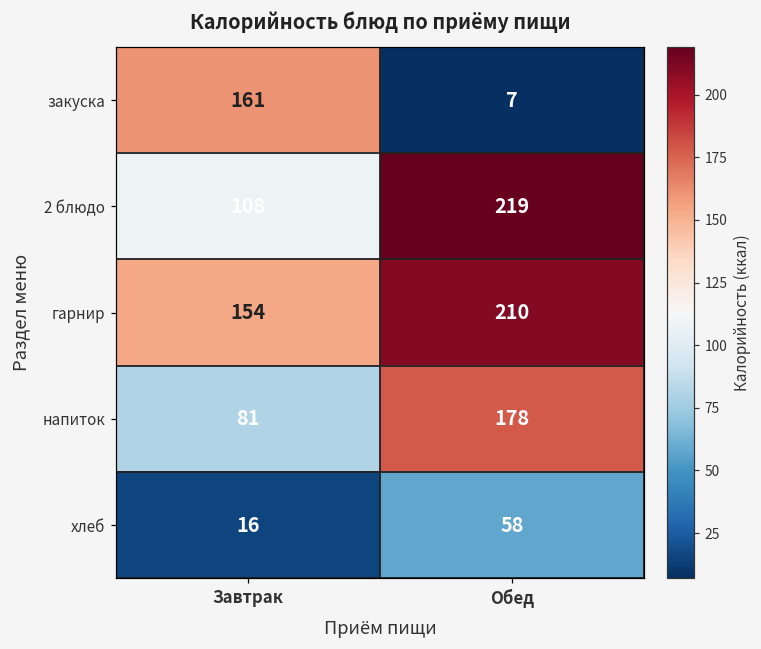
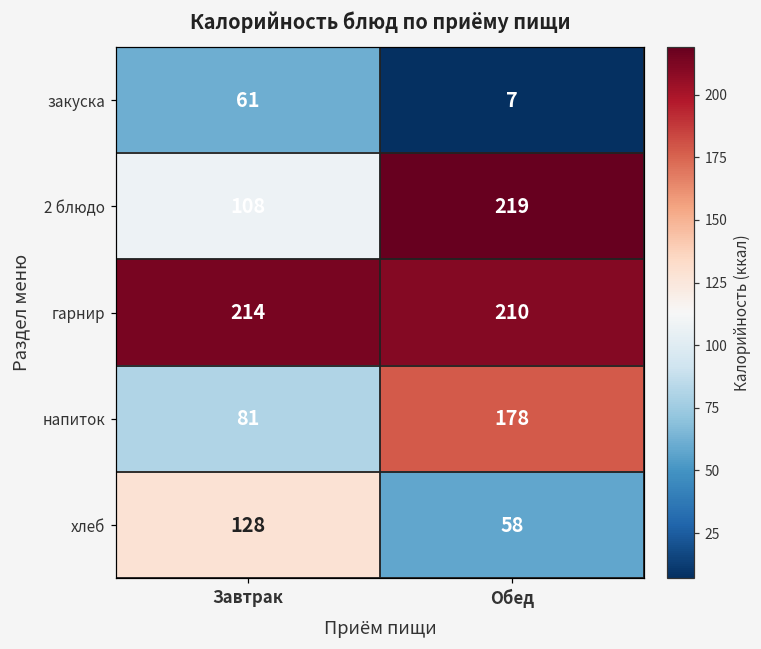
  {
    "закуска": {
-     "Завтрак": 161,
+     "Завтрак": 61,
      "Обед": 7
    },
    "2 блюдо": {
      "Обед": 219
    },
    "гарнир": {
-     "Завтрак": 154,
+     "Завтрак": 214,
      "Обед": 210
    },
    "напиток": {
      "Завтрак": 81,
      "Обед": 178
    },
    "хлеб": {
-     "Завтрак": 16,
+     "Завтрак": 128,
      "Обед": 58
    }
  }
